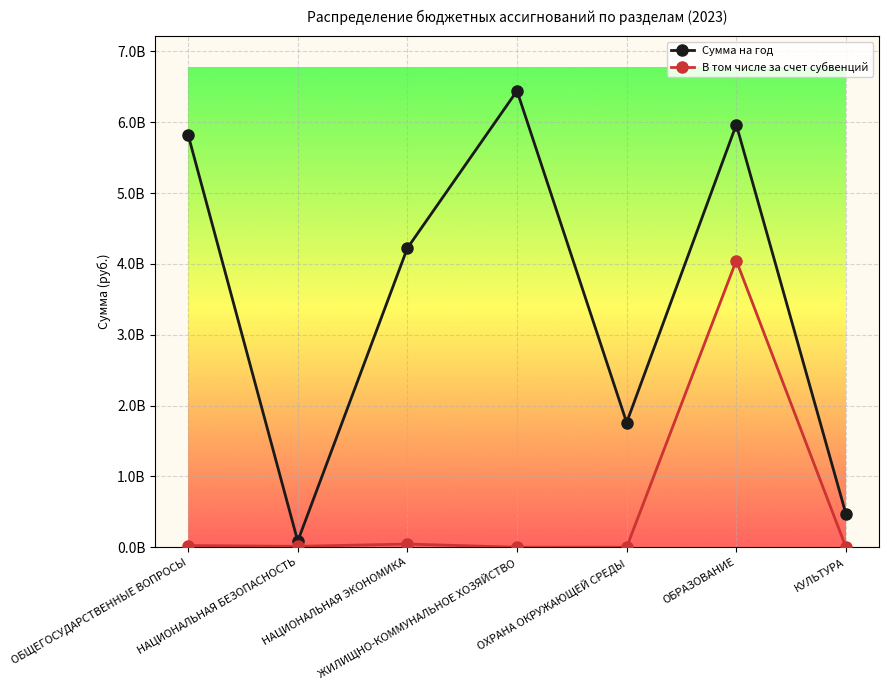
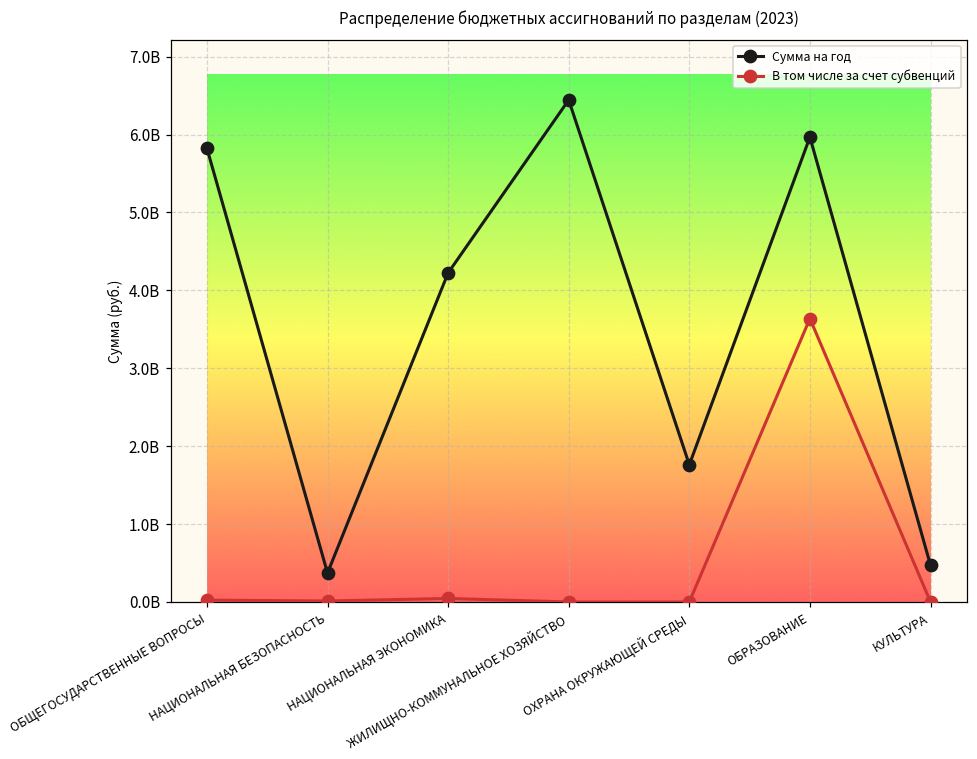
  {
    "Сумма на год": {
      "ОБЩЕГОСУДАРСТВЕННЫЕ ВОПРОСЫ": 5800000000,
-     "НАЦИОНАЛЬНАЯ БЕЗОПАСНОСТЬ": 100000000,
+     "НАЦИОНАЛЬНАЯ БЕЗОПАСНОСТЬ": 400000000,
      "НАЦИОНАЛЬНАЯ ЭКОНОМИКА": 4200000000,
      "ЖИЛИЩНО-КОММУНАЛЬНОЕ ХОЗЯЙСТВО": 6400000000,
      "ОХРАНА ОКРУЖАЮЩЕЙ СРЕДЫ": 1800000000,
      "ОБРАЗОВАНИЕ": 6000000000,
      "КУЛЬТУРА": 500000000
    },
    "В том числе за счет субвенций": {
      "ОБЩЕГОСУДАРСТВЕННЫЕ ВОПРОСЫ": 0,
      "НАЦИОНАЛЬНАЯ БЕЗОПАСНОСТЬ": 0,
      "НАЦИОНАЛЬНАЯ ЭКОНОМИКА": 0,
      "ЖИЛИЩНО-КОММУНАЛЬНОЕ ХОЗЯЙСТВО": 0,
      "ОХРАНА ОКРУЖАЮЩЕЙ СРЕДЫ": 0,
-     "ОБРАЗОВАНИЕ": 4000000000,
+     "ОБРАЗОВАНИЕ": 3600000000,
      "КУЛЬТУРА": 0
    }
  }
